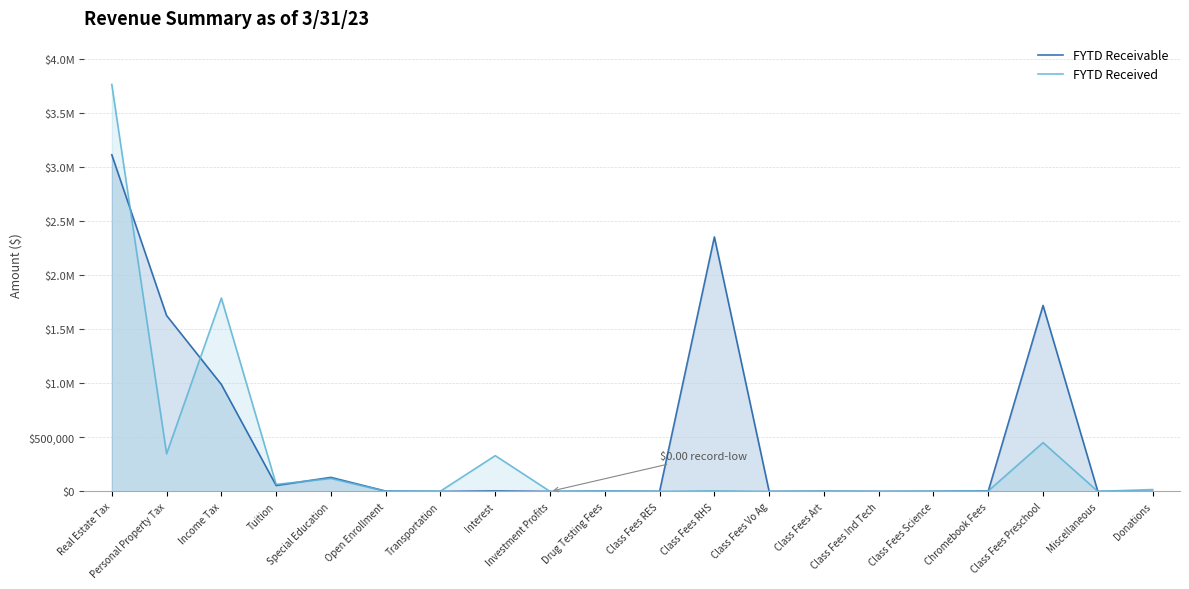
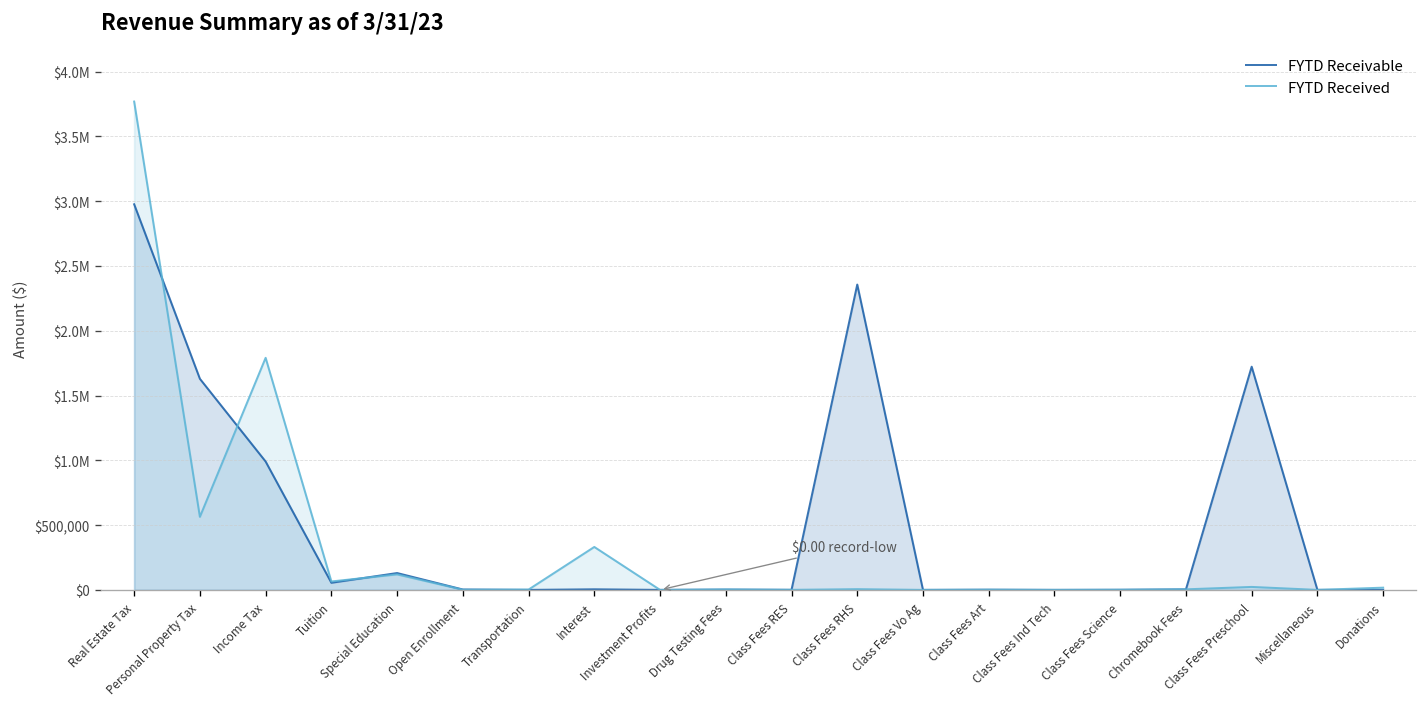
  {
    "FYTD Receivable": {
-     "Real Estate Tax": "$3,120,000",
+     "Real Estate Tax": "$2,980,000",
      "Personal Property Tax": "$1,630,000",
      "Income Tax": "$990,000",
      "Interest": "$0",
      "Class Fees RHS": "$2,360,000",
      "Class Fees Preschool": "$1,720,000"
    },
    "FYTD Received": {
      "Real Estate Tax": "$3,770,000",
-     "Personal Property Tax": "$350,000",
+     "Personal Property Tax": "$560,000",
      "Income Tax": "$1,790,000",
      "Interest": "$330,000",
-     "Class Fees Preschool": "$450,000"
+     "Class Fees Preschool": "$20,000"
    }
  }
